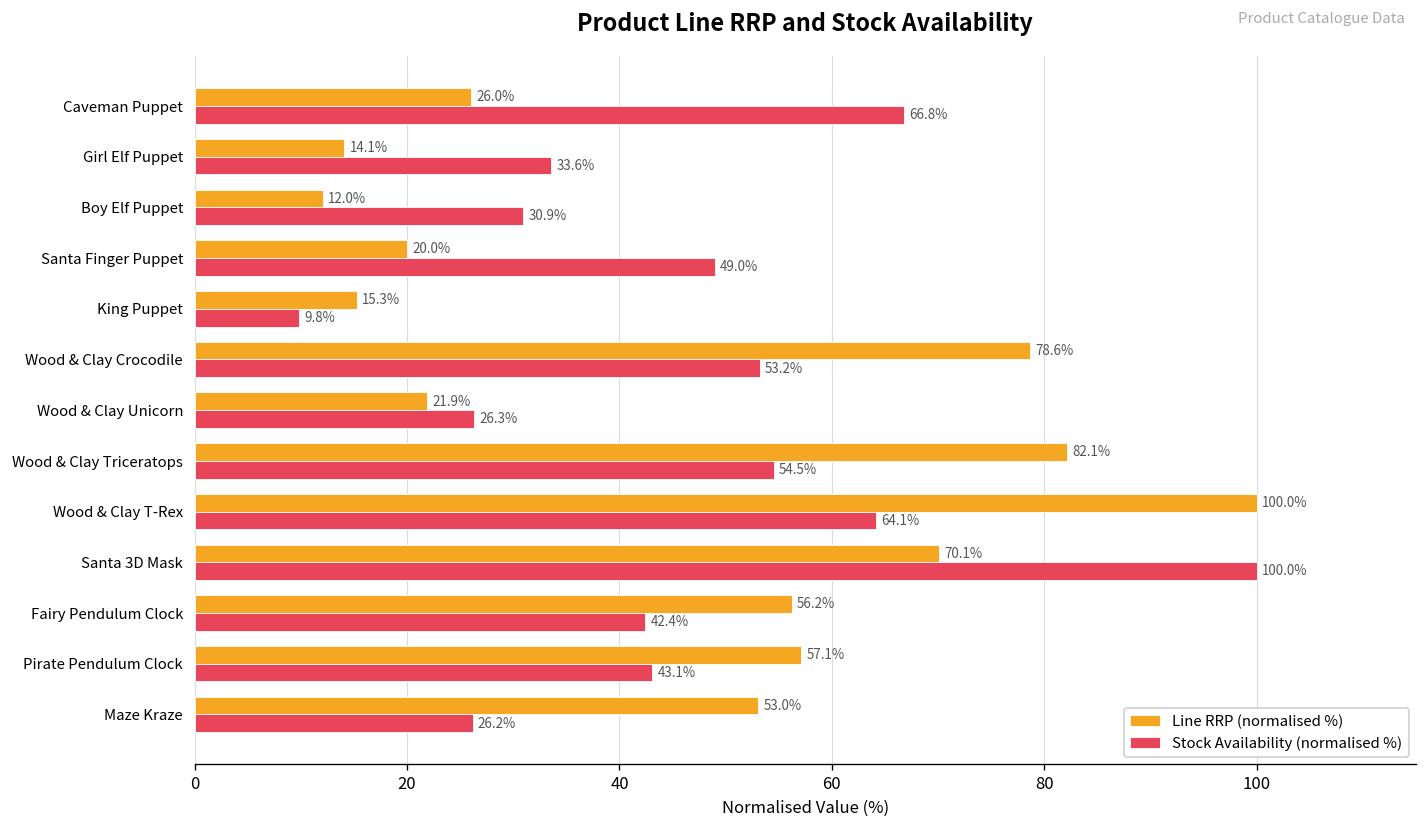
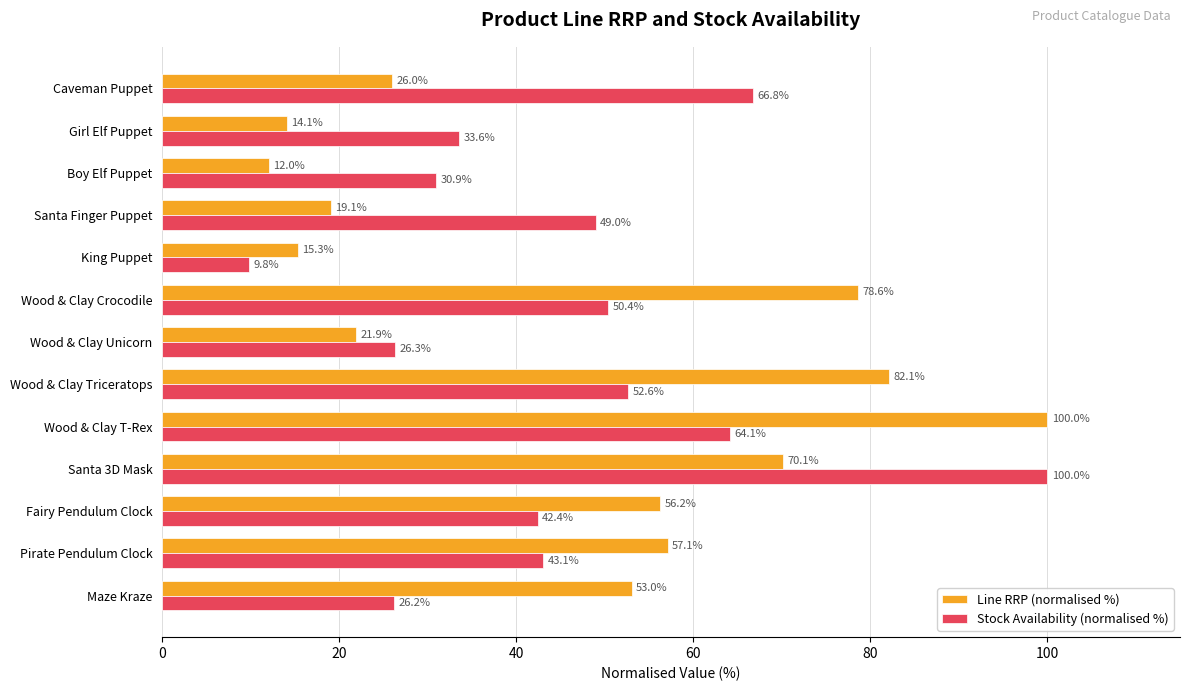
  {
    "Line RRP (normalised %)": {
      "Caveman Puppet": "26.0%",
      "Girl Elf Puppet": "14.1%",
      "Boy Elf Puppet": "12.0%",
-     "Santa Finger Puppet": "20.0%",
+     "Santa Finger Puppet": "19.1%",
      "King Puppet": "15.3%",
      "Wood & Clay Crocodile": "78.6%",
      "Wood & Clay Unicorn": "21.9%",
      "Wood & Clay Triceratops": "82.1%",
      "Wood & Clay T-Rex": "100.0%",
      "Santa 3D Mask": "70.1%",
      "Fairy Pendulum Clock": "56.2%",
      "Pirate Pendulum Clock": "57.1%",
      "Maze Kraze": "53.0%"
    },
    "Stock Availability (normalised %)": {
      "Caveman Puppet": "66.8%",
      "Girl Elf Puppet": "33.6%",
      "Boy Elf Puppet": "30.9%",
      "Santa Finger Puppet": "49.0%",
      "King Puppet": "9.8%",
-     "Wood & Clay Crocodile": "53.2%",
+     "Wood & Clay Crocodile": "50.4%",
      "Wood & Clay Unicorn": "26.3%",
-     "Wood & Clay Triceratops": "54.5%",
+     "Wood & Clay Triceratops": "52.6%",
      "Wood & Clay T-Rex": "64.1%",
      "Santa 3D Mask": "100.0%",
      "Fairy Pendulum Clock": "42.4%",
      "Pirate Pendulum Clock": "43.1%",
      "Maze Kraze": "26.2%"
    }
  }
